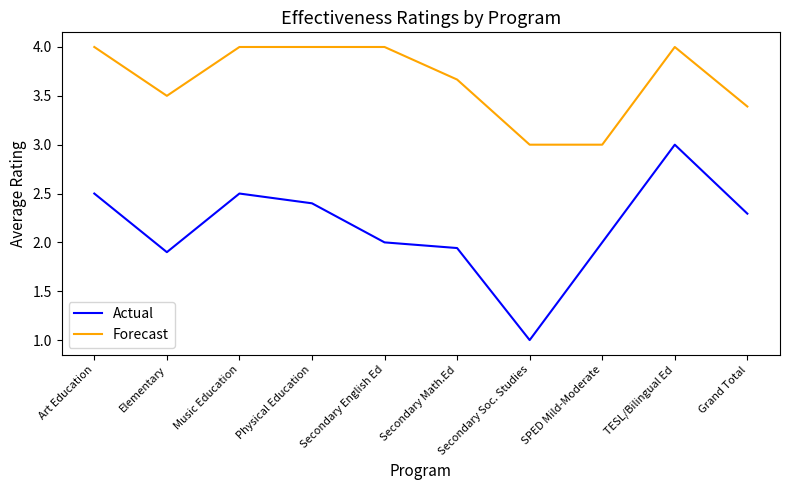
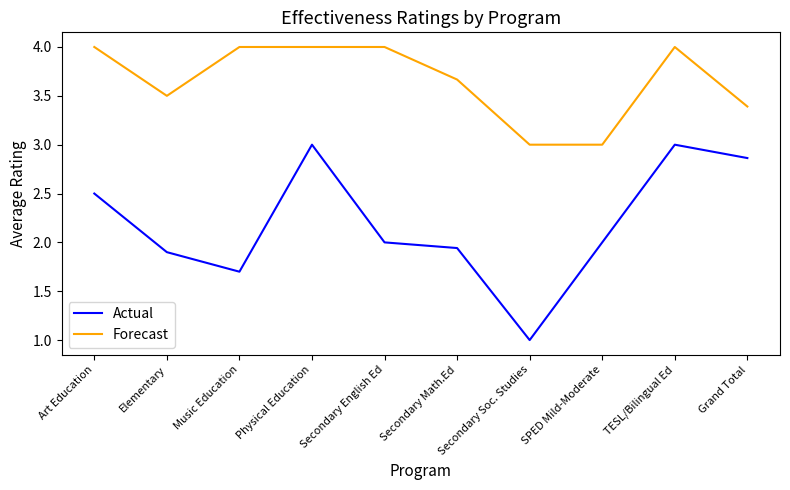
  {
    "Actual": {
      "Art Education": 2.5,
      "Elementary": 1.9,
-     "Music Education": 2.5,
-     "Physical Education": 2.4,
+     "Music Education": 1.7,
+     "Physical Education": 3.0,
      "Secondary English Ed": 2.0,
      "Secondary Math.Ed": 1.9,
      "Secondary Soc. Studies": 1.0,
      "SPED Mild-Moderate": 2.0,
      "TESL/Bilingual Ed": 3.0,
-     "Grand Total": 2.3
+     "Grand Total": 2.9
    },
    "Forecast": {
      "Art Education": 4.0,
      "Elementary": 3.5,
      "Music Education": 4.0,
      "Physical Education": 4.0,
      "Secondary English Ed": 4.0,
      "Secondary Math.Ed": 3.7,
      "Secondary Soc. Studies": 3.0,
      "SPED Mild-Moderate": 3.0,
      "TESL/Bilingual Ed": 4.0,
      "Grand Total": 3.4
    }
  }
